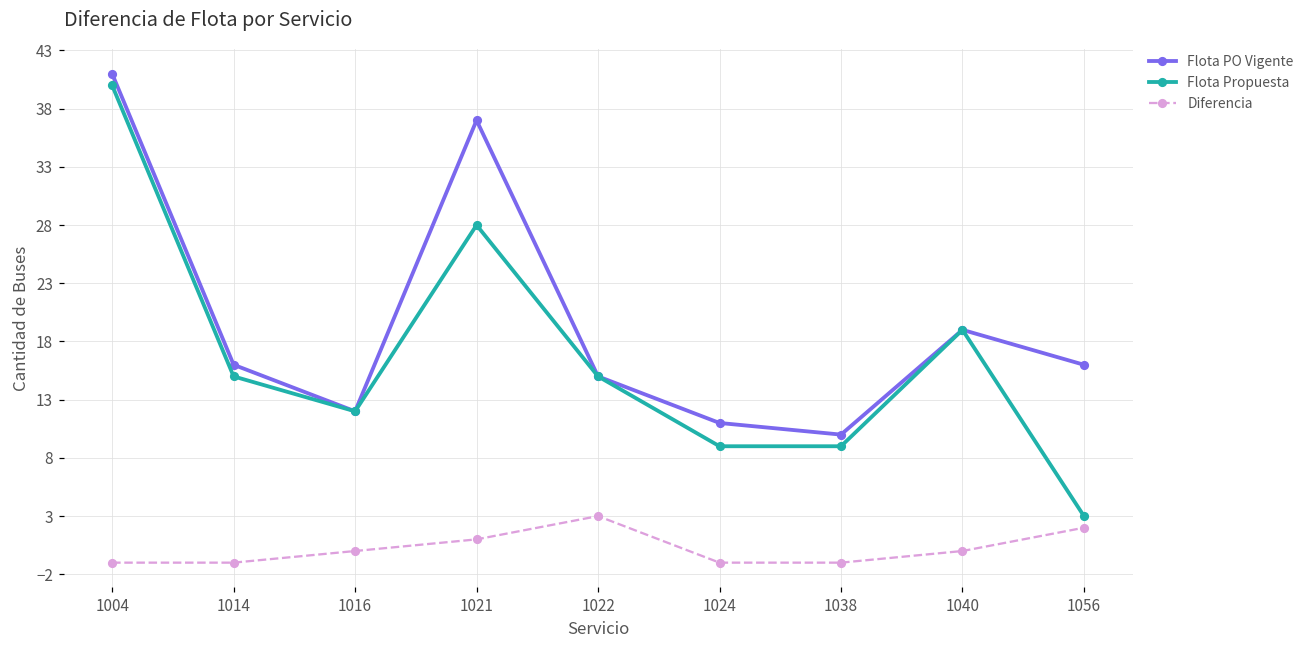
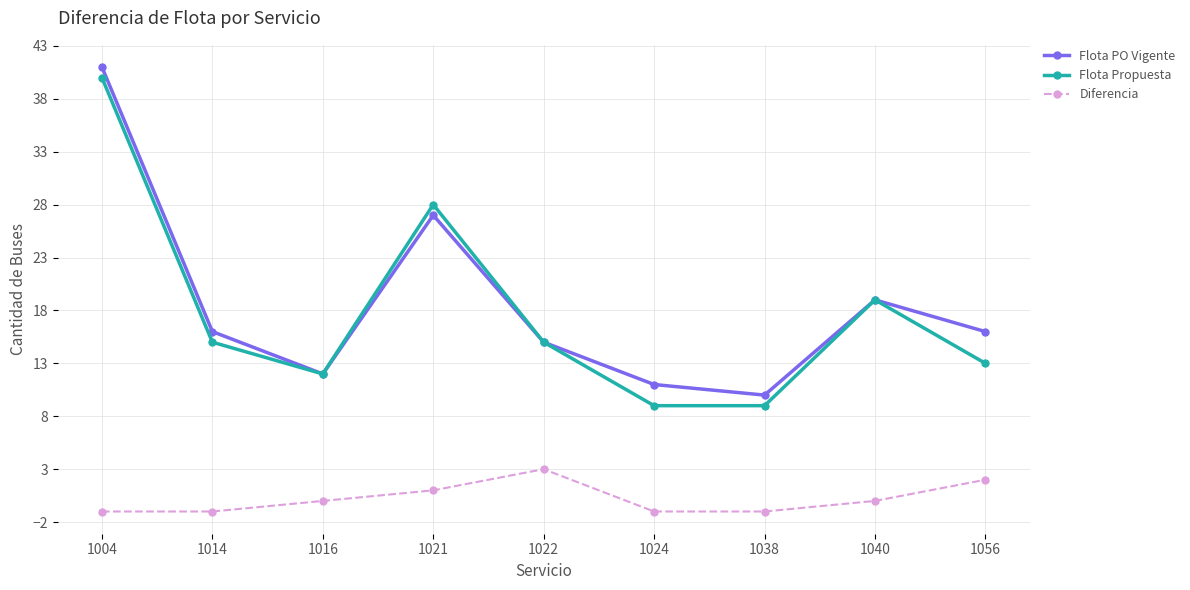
  {
    "Flota PO Vigente": {
      "1004": 41,
      "1014": 16,
-     "1021": 37,
+     "1021": 27,
      "1024": 11,
      "1038": 10,
      "1056": 16
    },
    "Flota Propuesta": {
      "1004": 40,
      "1014": 15,
      "1021": 28,
      "1024": 9,
      "1038": 9,
-     "1056": 3
+     "1056": 13
    },
    "Diferencia": {
      "1004": -1,
      "1014": -1,
      "1016": 0,
      "1021": 1,
      "1022": 3,
      "1024": -1,
      "1038": -1,
      "1040": 0,
      "1056": 2
    }
  }
